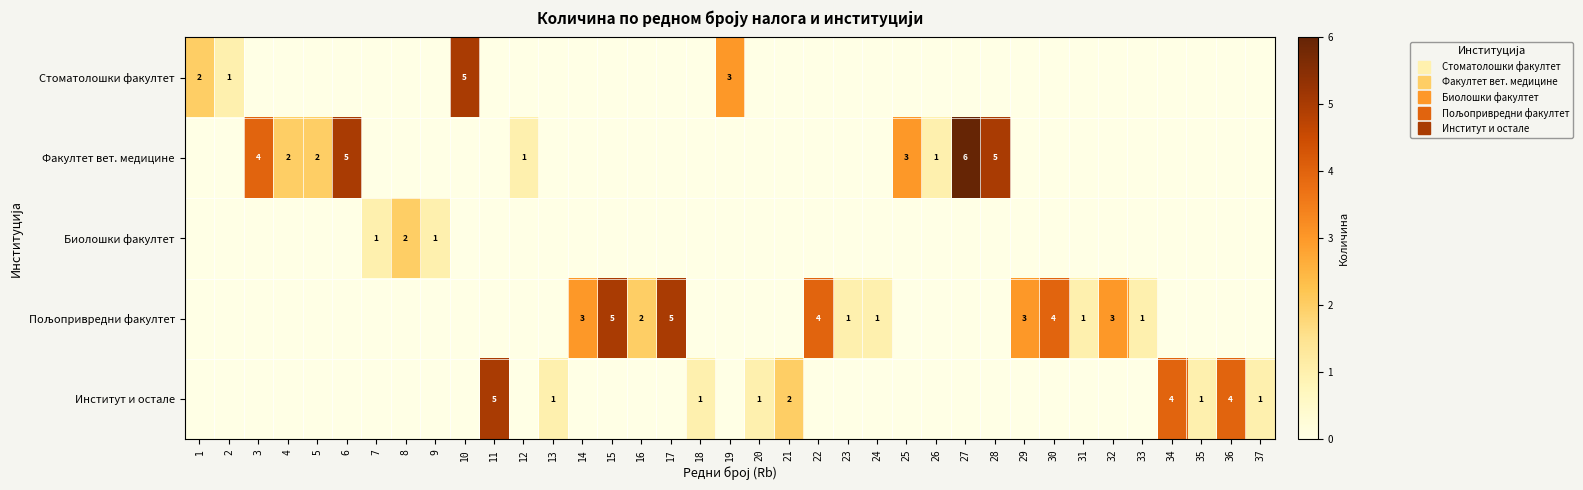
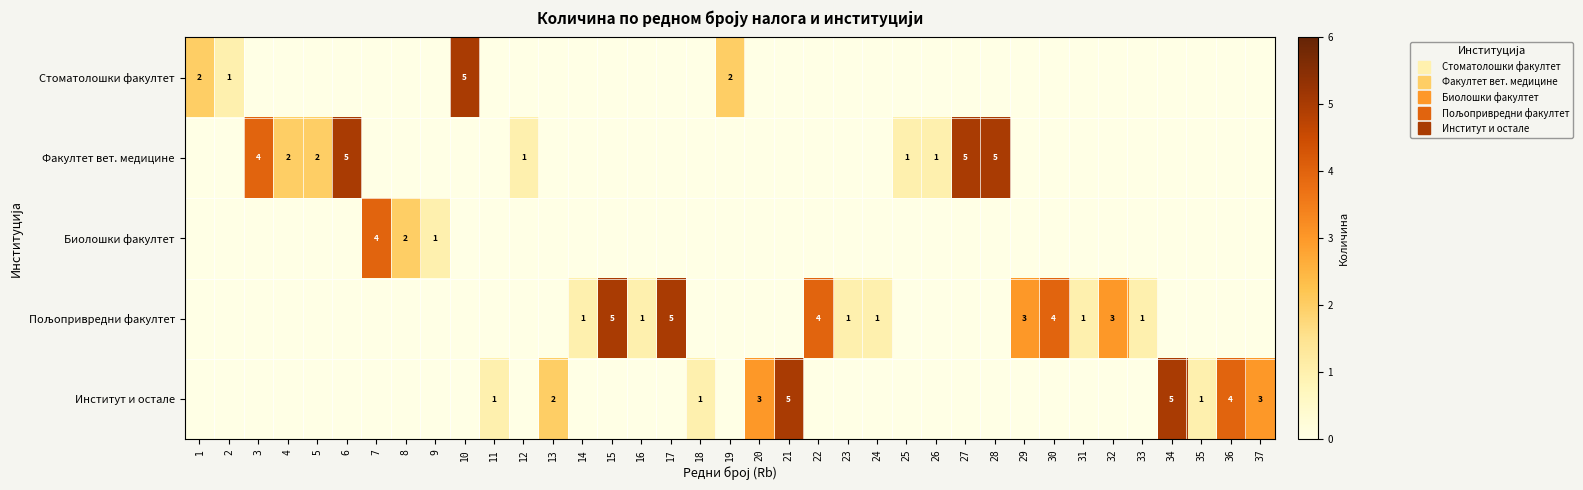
  {
    "Стоматолошки факултет": {
      "1": 2,
      "2": 1,
      "10": 5,
-     "19": 3
+     "19": 2
    },
    "Факултет вет. медицине": {
      "3": 4,
      "4": 2,
      "5": 2,
      "6": 5,
      "12": 1,
-     "25": 3,
+     "25": 1,
      "26": 1,
-     "27": 6,
+     "27": 5,
      "28": 5
    },
    "Биолошки факултет": {
-     "7": 1,
+     "7": 4,
      "8": 2,
      "9": 1
    },
    "Пољопривредни факултет": {
-     "14": 3,
+     "14": 1,
      "15": 5,
-     "16": 2,
+     "16": 1,
      "17": 5,
      "22": 4,
      "23": 1,
      "24": 1,
      "29": 3,
      "30": 4,
      "31": 1,
      "32": 3,
      "33": 1
    },
    "Институт и остале": {
-     "11": 5,
-     "13": 1,
+     "11": 1,
+     "13": 2,
      "18": 1,
-     "20": 1,
-     "21": 2,
-     "34": 4,
+     "20": 3,
+     "21": 5,
+     "34": 5,
      "35": 1,
      "36": 4,
-     "37": 1
+     "37": 3
    }
  }
